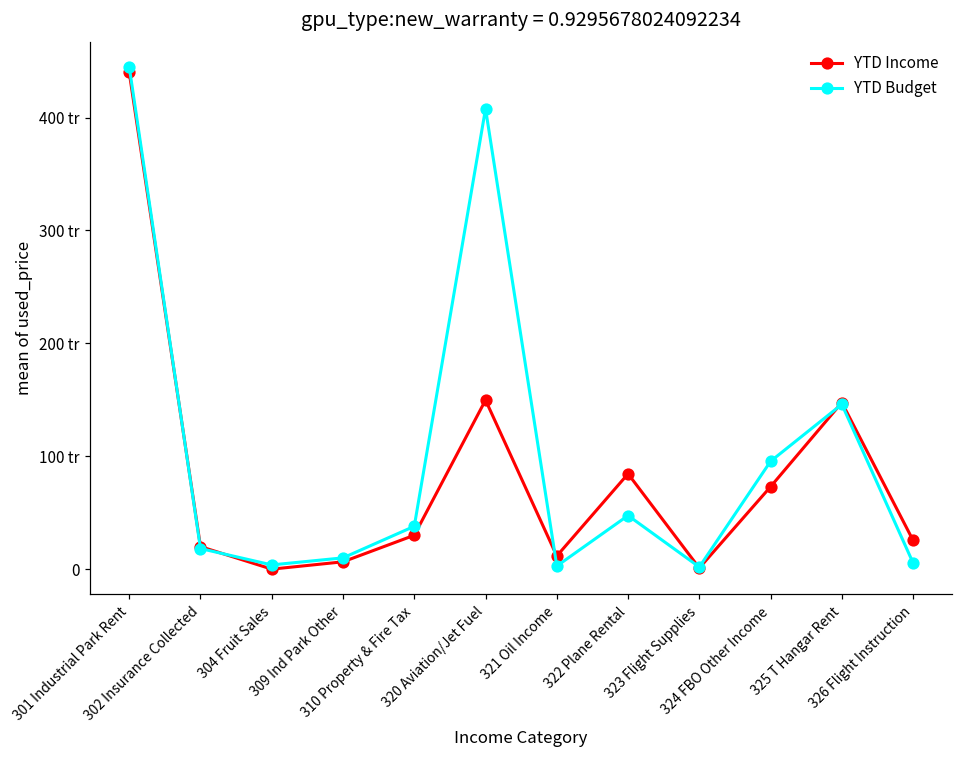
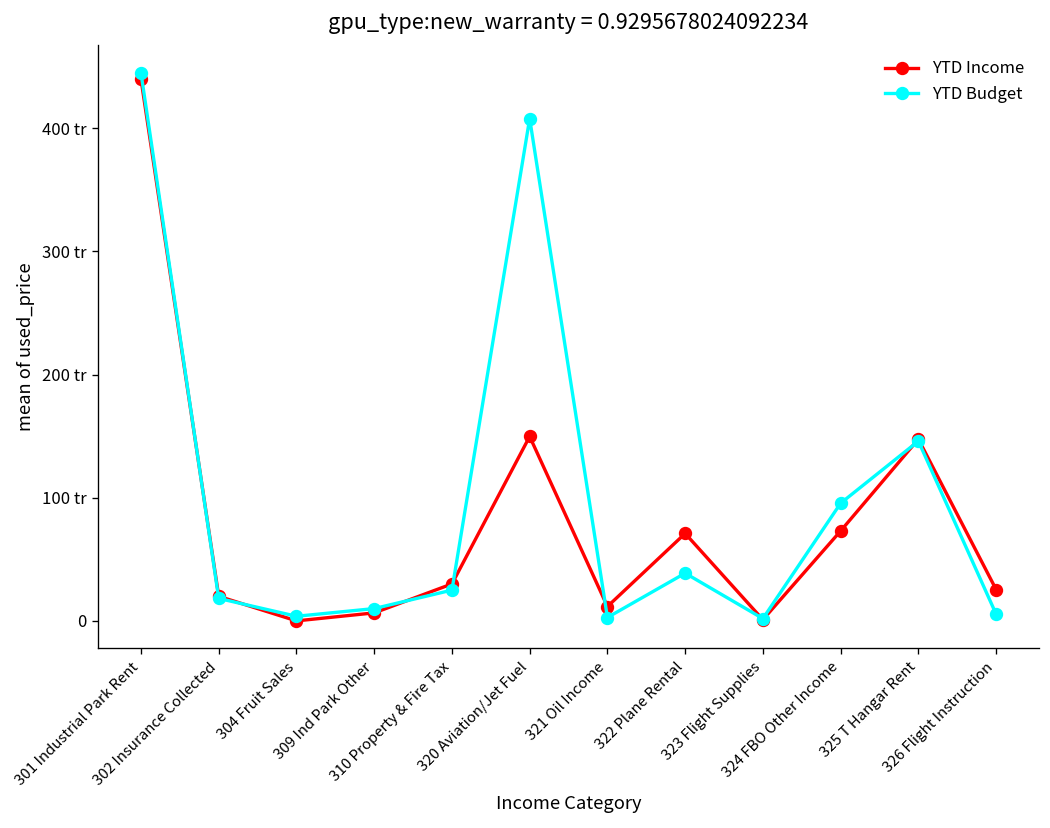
  {
    "YTD Income": {
      "301 Industrial Park Rent": "440 tr",
      "304 Fruit Sales": "0 tr",
      "309 Ind Park Other": "6 tr",
      "310 Property & Fire Tax": "30 tr",
      "320 Aviation/Jet Fuel": "150 tr",
      "321 Oil Income": "12 tr",
-     "322 Plane Rental": "84 tr",
+     "322 Plane Rental": "71 tr",
      "324 FBO Other Income": "73 tr",
      "326 Flight Instruction": "25 tr"
    },
    "YTD Budget": {
      "301 Industrial Park Rent": "445 tr",
      "304 Fruit Sales": "4 tr",
      "309 Ind Park Other": "10 tr",
-     "310 Property & Fire Tax": "38 tr",
+     "310 Property & Fire Tax": "25 tr",
      "320 Aviation/Jet Fuel": "408 tr",
      "321 Oil Income": "3 tr",
-     "322 Plane Rental": "48 tr",
+     "322 Plane Rental": "39 tr",
      "324 FBO Other Income": "96 tr",
      "326 Flight Instruction": "5 tr"
    }
  }
